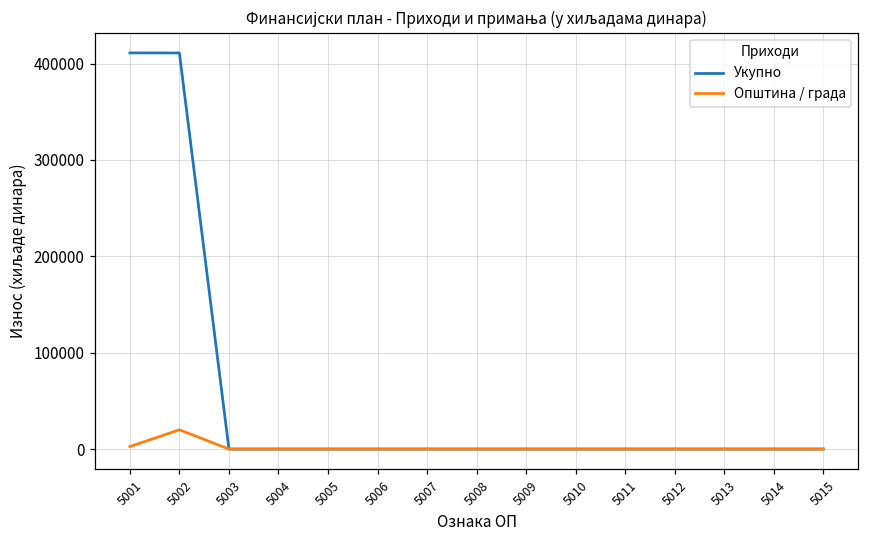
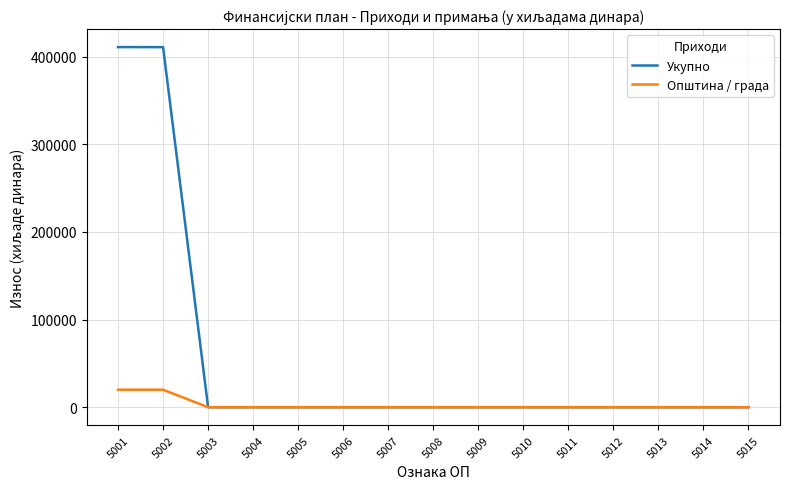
  {
    "Укупно": {
      "5001": 410000,
      "5002": 410000
    },
    "Општина / града": {
-     "5001": 0,
+     "5001": 20000,
      "5002": 20000
    }
  }
